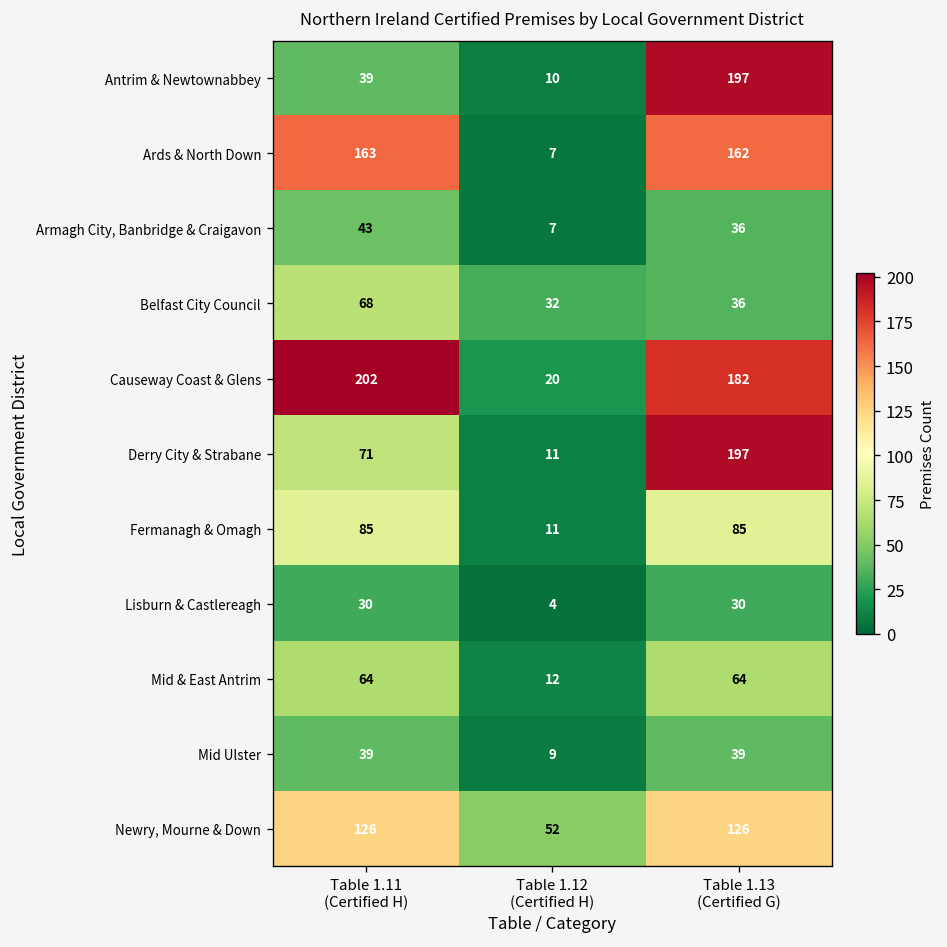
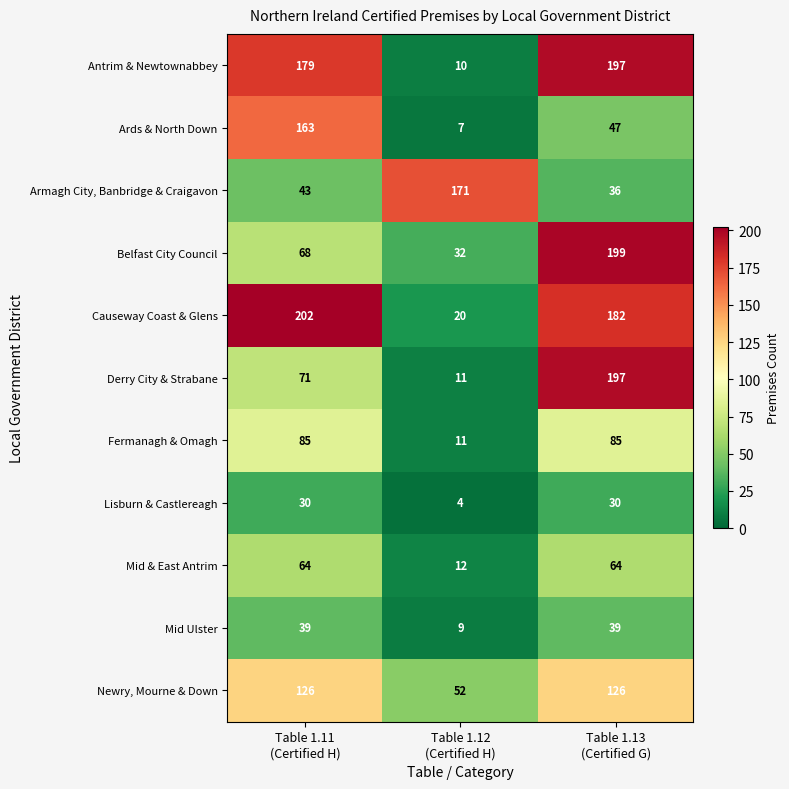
  {
    "Antrim & Newtownabbey": {
-     "Table 1.11 (Certified H)": 39,
+     "Table 1.11 (Certified H)": 179,
      "Table 1.12 (Certified H)": 10,
      "Table 1.13 (Certified G)": 197
    },
    "Ards & North Down": {
      "Table 1.11 (Certified H)": 163,
      "Table 1.12 (Certified H)": 7,
-     "Table 1.13 (Certified G)": 162
+     "Table 1.13 (Certified G)": 47
    },
    "Armagh City, Banbridge & Craigavon": {
      "Table 1.11 (Certified H)": 43,
-     "Table 1.12 (Certified H)": 7,
+     "Table 1.12 (Certified H)": 171,
      "Table 1.13 (Certified G)": 36
    },
    "Belfast City Council": {
      "Table 1.11 (Certified H)": 68,
      "Table 1.12 (Certified H)": 32,
-     "Table 1.13 (Certified G)": 36
+     "Table 1.13 (Certified G)": 199
    },
    "Causeway Coast & Glens": {
      "Table 1.11 (Certified H)": 202,
      "Table 1.12 (Certified H)": 20,
      "Table 1.13 (Certified G)": 182
    },
    "Derry City & Strabane": {
      "Table 1.11 (Certified H)": 71,
      "Table 1.12 (Certified H)": 11,
      "Table 1.13 (Certified G)": 197
    },
    "Fermanagh & Omagh": {
      "Table 1.11 (Certified H)": 85,
      "Table 1.12 (Certified H)": 11,
      "Table 1.13 (Certified G)": 85
    },
    "Lisburn & Castlereagh": {
      "Table 1.11 (Certified H)": 30,
      "Table 1.12 (Certified H)": 4,
      "Table 1.13 (Certified G)": 30
    },
    "Mid & East Antrim": {
      "Table 1.11 (Certified H)": 64,
      "Table 1.12 (Certified H)": 12,
      "Table 1.13 (Certified G)": 64
    },
    "Mid Ulster": {
      "Table 1.11 (Certified H)": 39,
      "Table 1.12 (Certified H)": 9,
      "Table 1.13 (Certified G)": 39
    },
    "Newry, Mourne & Down": {
      "Table 1.11 (Certified H)": 126,
      "Table 1.12 (Certified H)": 52,
      "Table 1.13 (Certified G)": 126
    }
  }
